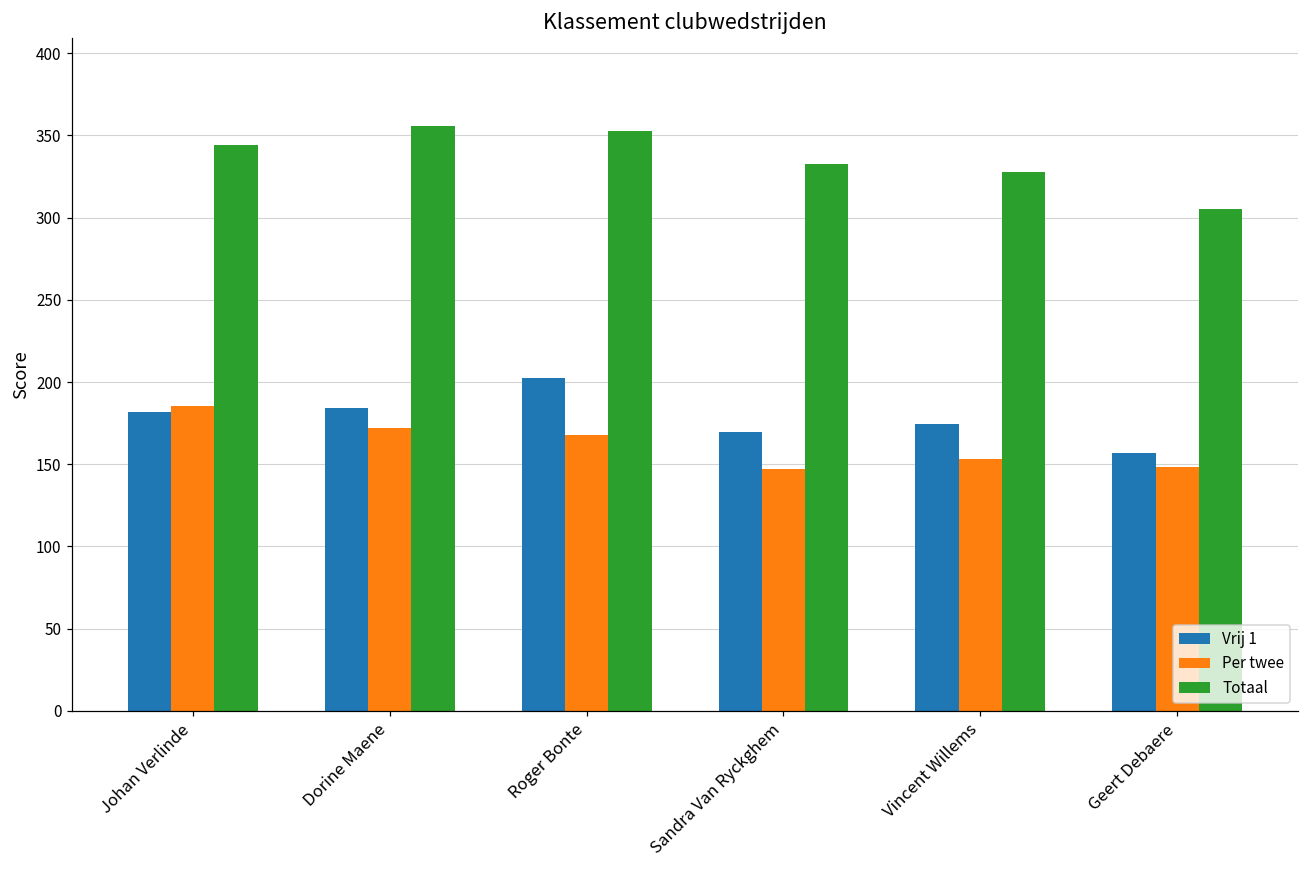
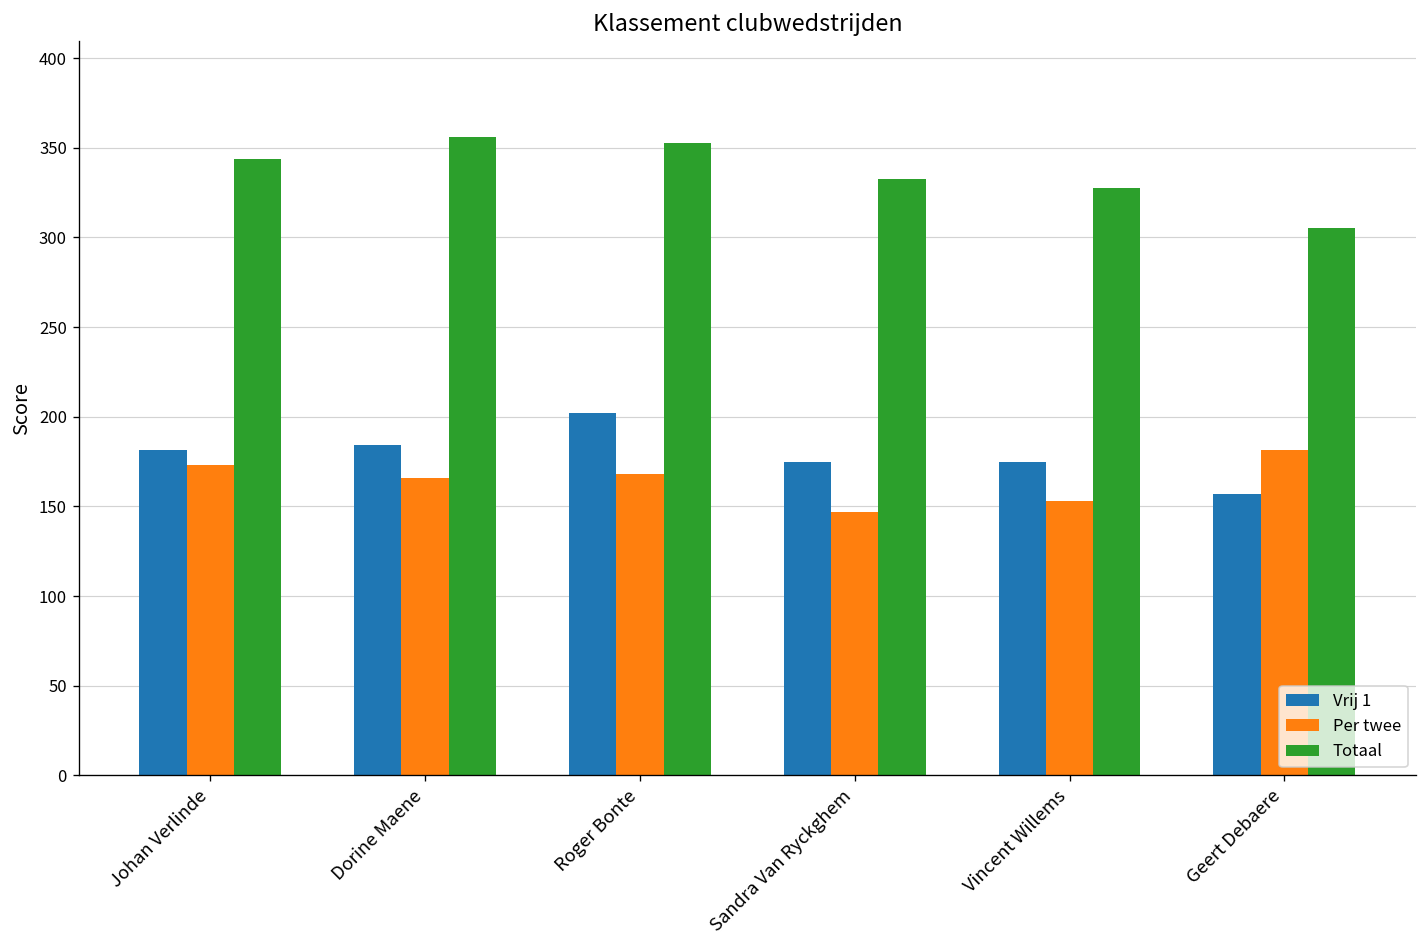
  {
    "Vrij 1": {
      "Johan Verlinde": 182,
      "Dorine Maene": 184,
      "Roger Bonte": 202,
-     "Sandra Van Ryckghem": 170,
+     "Sandra Van Ryckghem": 175,
      "Vincent Willems": 175,
      "Geert Debaere": 157
    },
    "Per twee": {
-     "Johan Verlinde": 185,
-     "Dorine Maene": 172,
+     "Johan Verlinde": 173,
+     "Dorine Maene": 166,
      "Roger Bonte": 168,
      "Sandra Van Ryckghem": 147,
      "Vincent Willems": 153,
-     "Geert Debaere": 148
+     "Geert Debaere": 182
    },
    "Totaal": {
      "Johan Verlinde": 344,
      "Dorine Maene": 356,
      "Roger Bonte": 353,
      "Sandra Van Ryckghem": 333,
      "Vincent Willems": 328,
      "Geert Debaere": 305
    }
  }
